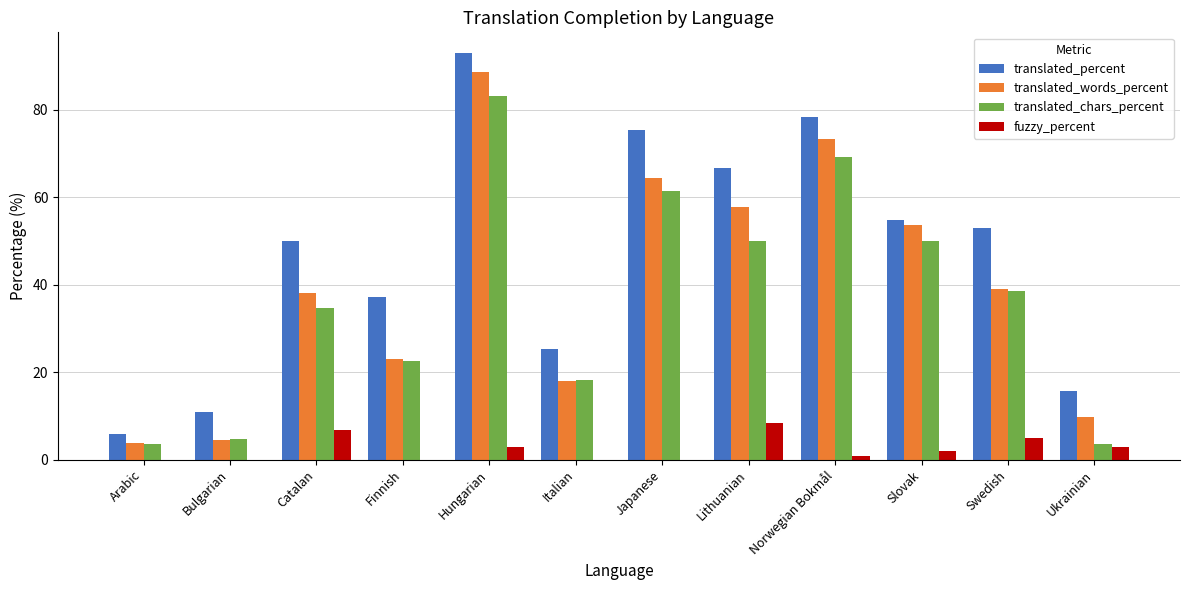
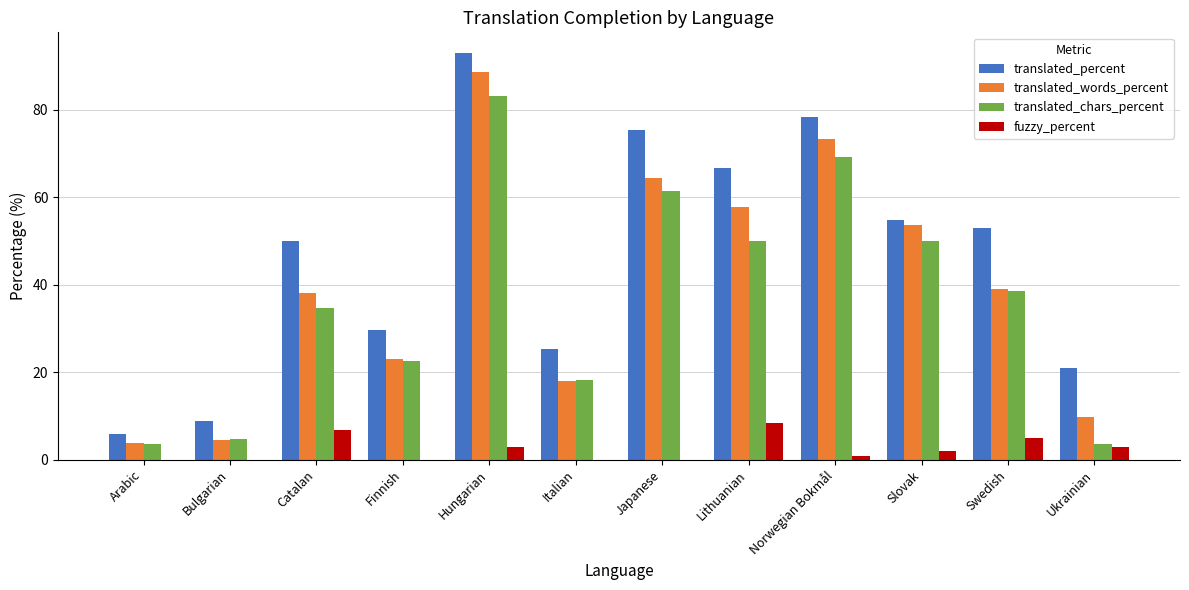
  {
    "translated_percent": {
      "Arabic": 6,
-     "Bulgarian": 11,
+     "Bulgarian": 9,
      "Catalan": 50,
-     "Finnish": 37,
+     "Finnish": 30,
      "Hungarian": 93,
      "Italian": 25,
      "Japanese": 75,
      "Lithuanian": 67,
      "Norwegian Bokmål": 78,
      "Slovak": 55,
      "Swedish": 53,
-     "Ukrainian": 16
+     "Ukrainian": 21
    },
    "translated_words_percent": {
      "Arabic": 4,
      "Bulgarian": 4,
      "Catalan": 38,
      "Finnish": 23,
      "Hungarian": 89,
      "Italian": 18,
      "Japanese": 64,
      "Lithuanian": 58,
      "Norwegian Bokmål": 73,
      "Slovak": 54,
      "Swedish": 39,
      "Ukrainian": 10
    },
    "translated_chars_percent": {
      "Arabic": 4,
      "Bulgarian": 5,
      "Catalan": 35,
      "Finnish": 23,
      "Hungarian": 83,
      "Italian": 18,
      "Japanese": 61,
      "Lithuanian": 50,
      "Norwegian Bokmål": 69,
      "Slovak": 50,
      "Swedish": 39,
      "Ukrainian": 4
    },
    "fuzzy_percent": {
      "Arabic": 0,
      "Bulgarian": 0,
      "Catalan": 7,
      "Finnish": 0,
      "Hungarian": 3,
      "Italian": 0,
      "Japanese": 0,
      "Lithuanian": 8,
      "Norwegian Bokmål": 1,
      "Slovak": 2,
      "Swedish": 5,
      "Ukrainian": 3
    }
  }
